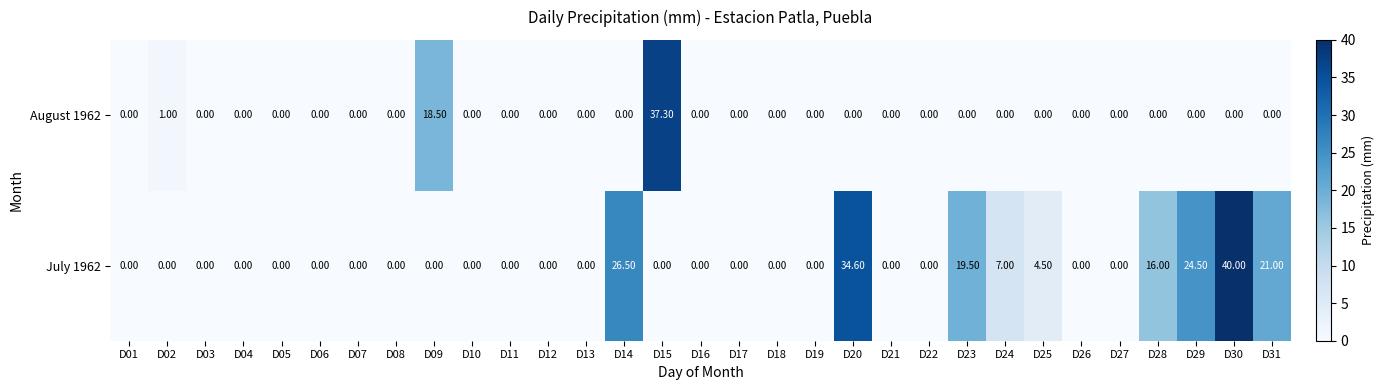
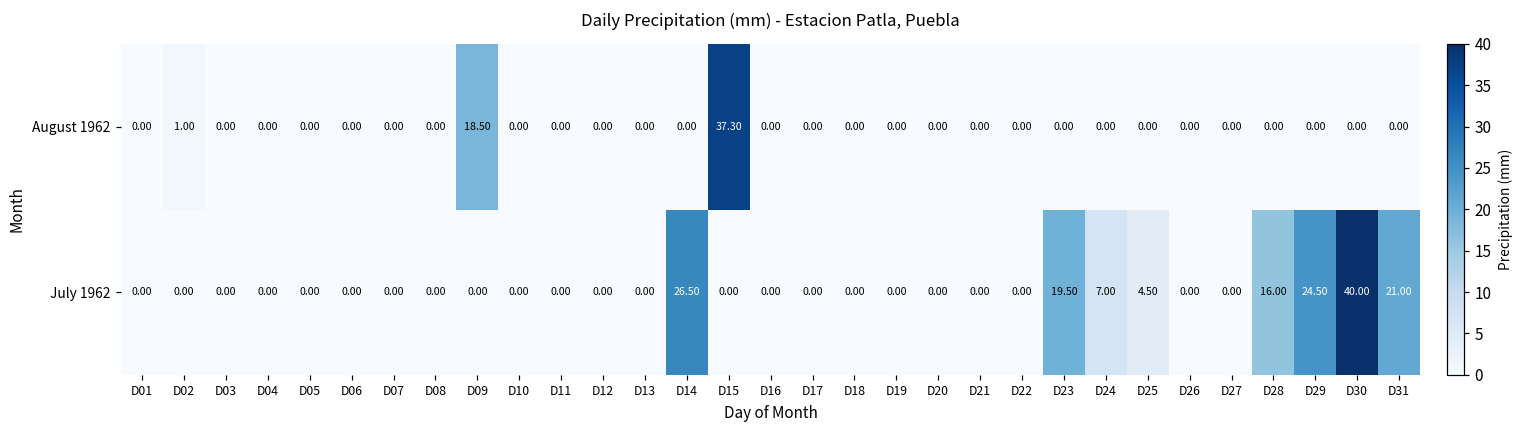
  {
    "August 1962": {
      "D01": 0.00,
      "D02": 1.00,
      "D03": 0.00,
      "D04": 0.00,
      "D05": 0.00,
      "D06": 0.00,
      "D07": 0.00,
      "D08": 0.00,
      "D09": 18.50,
      "D10": 0.00,
      "D11": 0.00,
      "D12": 0.00,
      "D13": 0.00,
      "D14": 0.00,
      "D15": 37.30,
      "D16": 0.00,
      "D17": 0.00,
      "D18": 0.00,
      "D19": 0.00,
      "D20": 0.00,
      "D21": 0.00,
      "D22": 0.00,
      "D23": 0.00,
      "D24": 0.00,
      "D25": 0.00,
      "D26": 0.00,
      "D27": 0.00,
      "D28": 0.00,
      "D29": 0.00,
      "D30": 0.00,
      "D31": 0.00
    },
    "July 1962": {
      "D01": 0.00,
      "D02": 0.00,
      "D03": 0.00,
      "D04": 0.00,
      "D05": 0.00,
      "D06": 0.00,
      "D07": 0.00,
      "D08": 0.00,
      "D09": 0.00,
      "D10": 0.00,
      "D11": 0.00,
      "D12": 0.00,
      "D13": 0.00,
      "D14": 26.50,
      "D15": 0.00,
      "D16": 0.00,
      "D17": 0.00,
      "D18": 0.00,
      "D19": 0.00,
-     "D20": 34.60,
+     "D20": 0.00,
      "D21": 0.00,
      "D22": 0.00,
      "D23": 19.50,
      "D24": 7.00,
      "D25": 4.50,
      "D26": 0.00,
      "D27": 0.00,
      "D28": 16.00,
      "D29": 24.50,
      "D30": 40.00,
      "D31": 21.00
    }
  }
